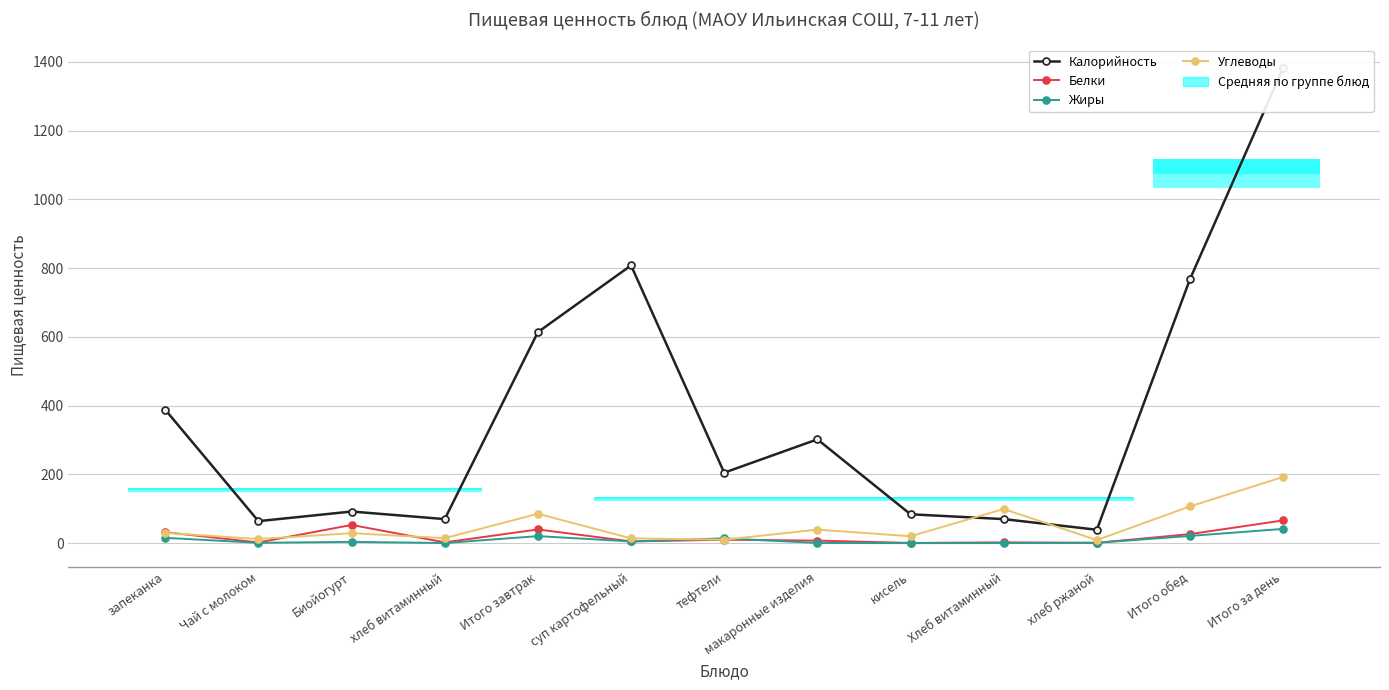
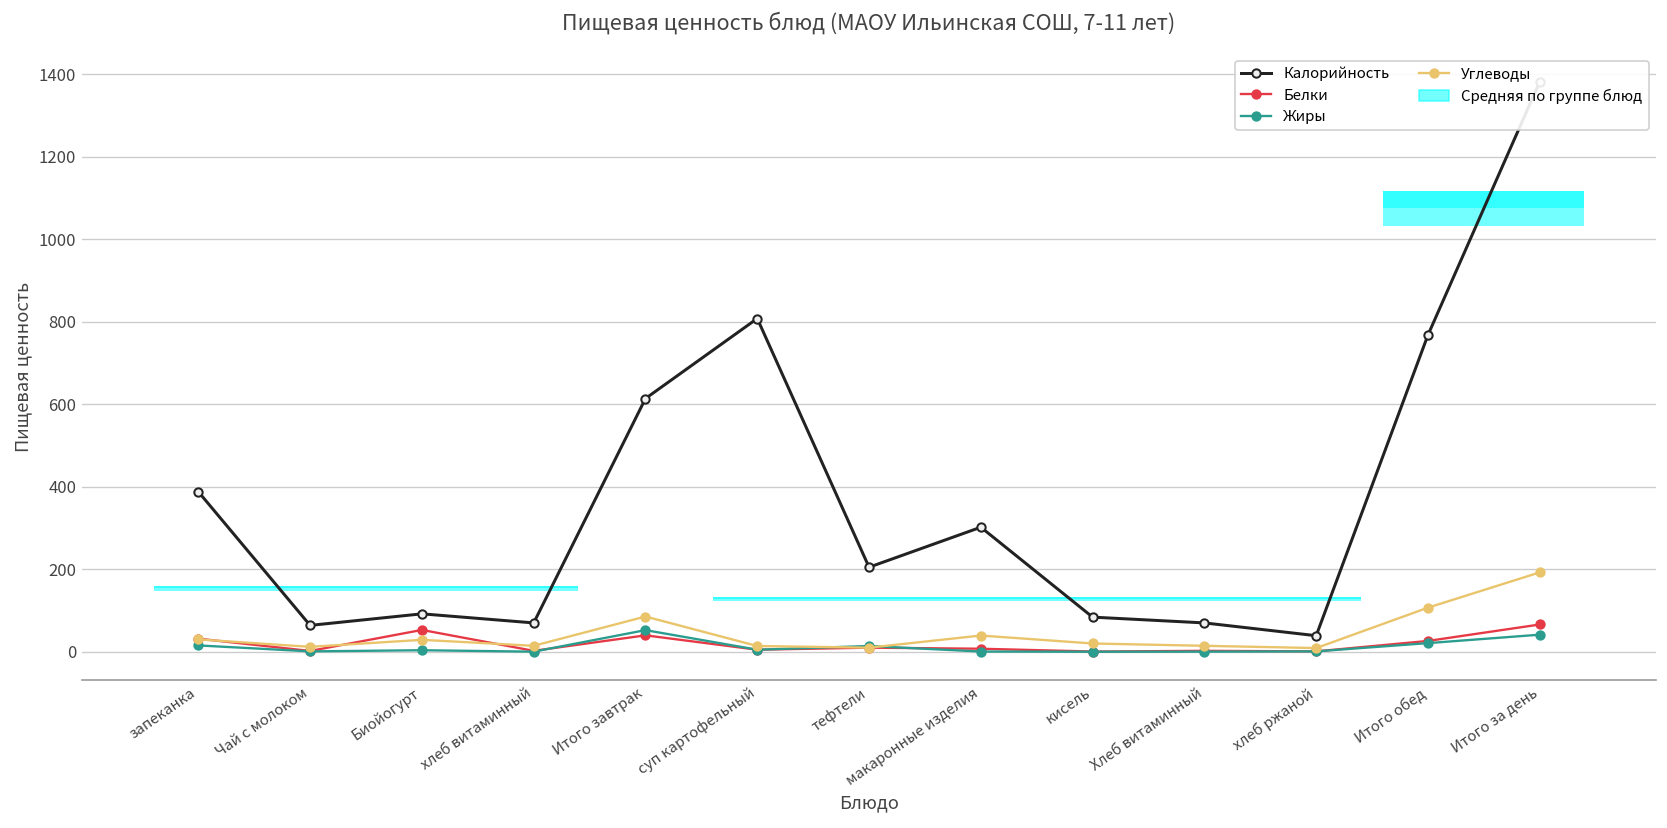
  {
    "Калорийность": {
      "запеканка": 390,
      "Чай с молоком": 60,
      "Биойогурт": 90,
      "хлеб витаминный": 70,
      "Итого завтрак": 610,
      "суп картофельный": 810,
      "тефтели": 210,
      "макаронные изделия": 300,
      "кисель": 80,
      "Хлеб витаминный": 70,
      "хлеб ржаной": 40,
      "Итого обед": 770
    },
    "Белки": {
      "Биойогурт": 50,
      "Итого завтрак": 40,
      "Итого за день": 70
    },
    "Жиры": {
      "запеканка": 20,
      "Биойогурт": 0,
-     "Итого завтрак": 20,
+     "Итого завтрак": 50,
      "Итого за день": 40
    },
    "Углеводы": {
      "Чай с молоком": 10,
      "Биойогурт": 30,
      "хлеб витаминный": 10,
      "Итого завтрак": 90,
      "суп картофельный": 10,
      "макаронные изделия": 40,
      "кисель": 20,
-     "Хлеб витаминный": 100,
+     "Хлеб витаминный": 10,
      "хлеб ржаной": 10,
      "Итого обед": 110,
      "Итого за день": 190
    }
  }
